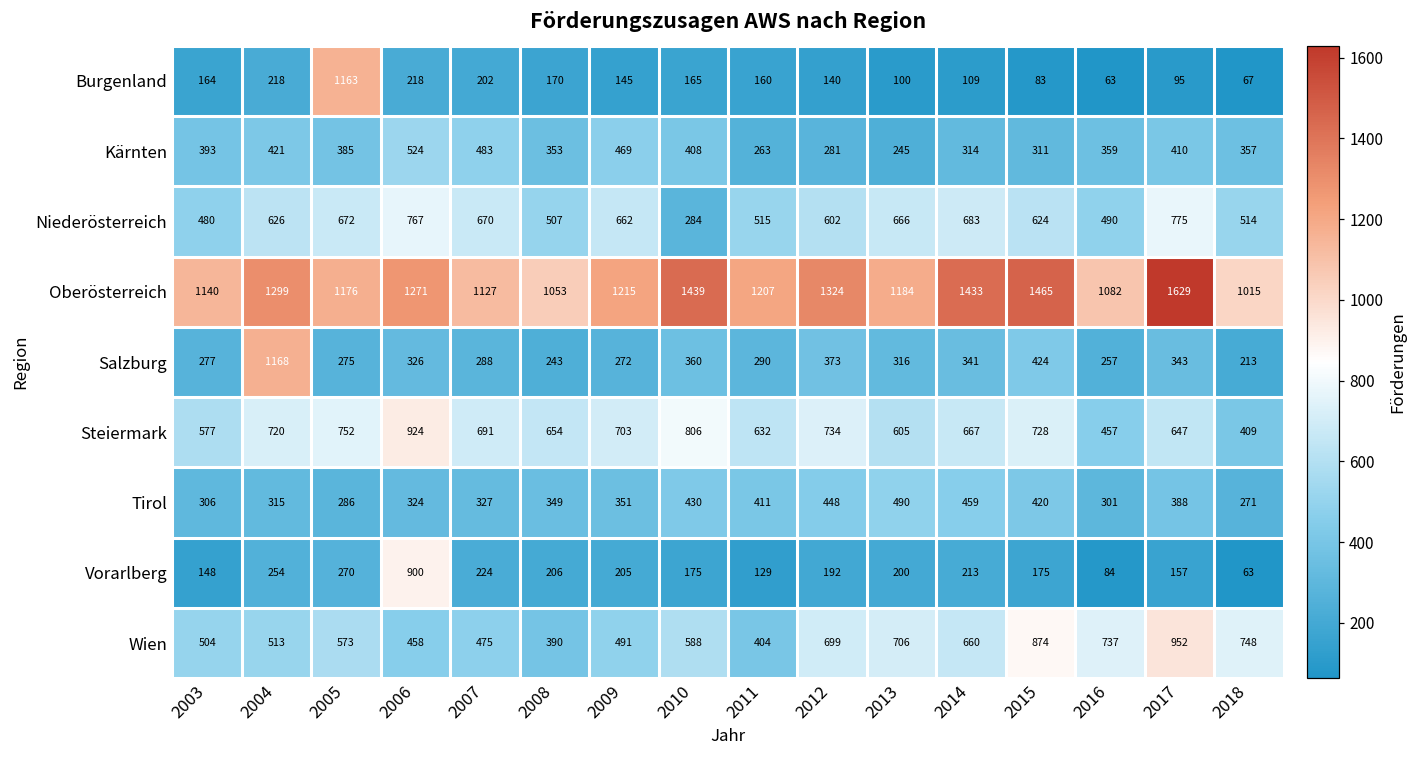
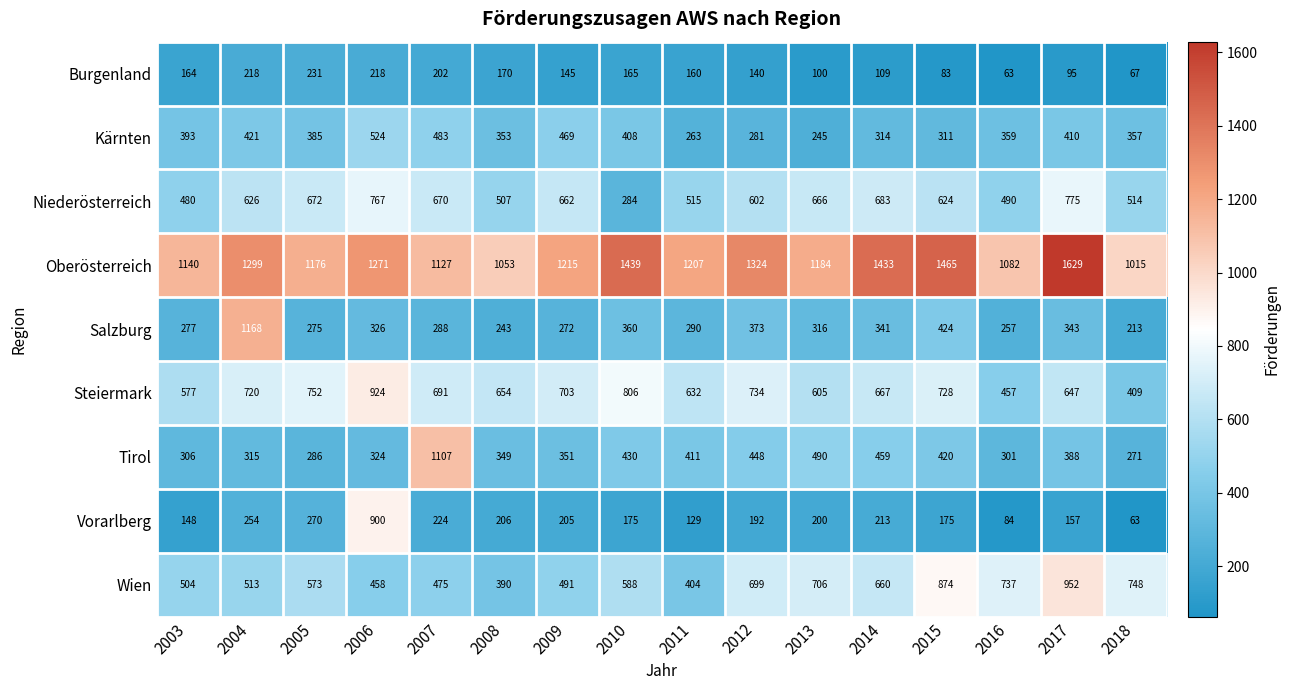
  {
    "Burgenland": {
      "2003": 164,
      "2004": 218,
-     "2005": 1163,
+     "2005": 231,
      "2006": 218,
      "2007": 202,
      "2008": 170,
      "2009": 145,
      "2010": 165,
      "2011": 160,
      "2012": 140,
      "2013": 100,
      "2014": 109,
      "2015": 83,
      "2016": 63,
      "2017": 95,
      "2018": 67
    },
    "Kärnten": {
      "2003": 393,
      "2004": 421,
      "2005": 385,
      "2006": 524,
      "2007": 483,
      "2008": 353,
      "2009": 469,
      "2010": 408,
      "2011": 263,
      "2012": 281,
      "2013": 245,
      "2014": 314,
      "2015": 311,
      "2016": 359,
      "2017": 410,
      "2018": 357
    },
    "Niederösterreich": {
      "2003": 480,
      "2004": 626,
      "2005": 672,
      "2006": 767,
      "2007": 670,
      "2008": 507,
      "2009": 662,
      "2010": 284,
      "2011": 515,
      "2012": 602,
      "2013": 666,
      "2014": 683,
      "2015": 624,
      "2016": 490,
      "2017": 775,
      "2018": 514
    },
    "Oberösterreich": {
      "2003": 1140,
      "2004": 1299,
      "2005": 1176,
      "2006": 1271,
      "2007": 1127,
      "2008": 1053,
      "2009": 1215,
      "2010": 1439,
      "2011": 1207,
      "2012": 1324,
      "2013": 1184,
      "2014": 1433,
      "2015": 1465,
      "2016": 1082,
      "2017": 1629,
      "2018": 1015
    },
    "Salzburg": {
      "2003": 277,
      "2004": 1168,
      "2005": 275,
      "2006": 326,
      "2007": 288,
      "2008": 243,
      "2009": 272,
      "2010": 360,
      "2011": 290,
      "2012": 373,
      "2013": 316,
      "2014": 341,
      "2015": 424,
      "2016": 257,
      "2017": 343,
      "2018": 213
    },
    "Steiermark": {
      "2003": 577,
      "2004": 720,
      "2005": 752,
      "2006": 924,
      "2007": 691,
      "2008": 654,
      "2009": 703,
      "2010": 806,
      "2011": 632,
      "2012": 734,
      "2013": 605,
      "2014": 667,
      "2015": 728,
      "2016": 457,
      "2017": 647,
      "2018": 409
    },
    "Tirol": {
      "2003": 306,
      "2004": 315,
      "2005": 286,
      "2006": 324,
-     "2007": 327,
+     "2007": 1107,
      "2008": 349,
      "2009": 351,
      "2010": 430,
      "2011": 411,
      "2012": 448,
      "2013": 490,
      "2014": 459,
      "2015": 420,
      "2016": 301,
      "2017": 388,
      "2018": 271
    },
    "Vorarlberg": {
      "2003": 148,
      "2004": 254,
      "2005": 270,
      "2006": 900,
      "2007": 224,
      "2008": 206,
      "2009": 205,
      "2010": 175,
      "2011": 129,
      "2012": 192,
      "2013": 200,
      "2014": 213,
      "2015": 175,
      "2016": 84,
      "2017": 157,
      "2018": 63
    },
    "Wien": {
      "2003": 504,
      "2004": 513,
      "2005": 573,
      "2006": 458,
      "2007": 475,
      "2008": 390,
      "2009": 491,
      "2010": 588,
      "2011": 404,
      "2012": 699,
      "2013": 706,
      "2014": 660,
      "2015": 874,
      "2016": 737,
      "2017": 952,
      "2018": 748
    }
  }
